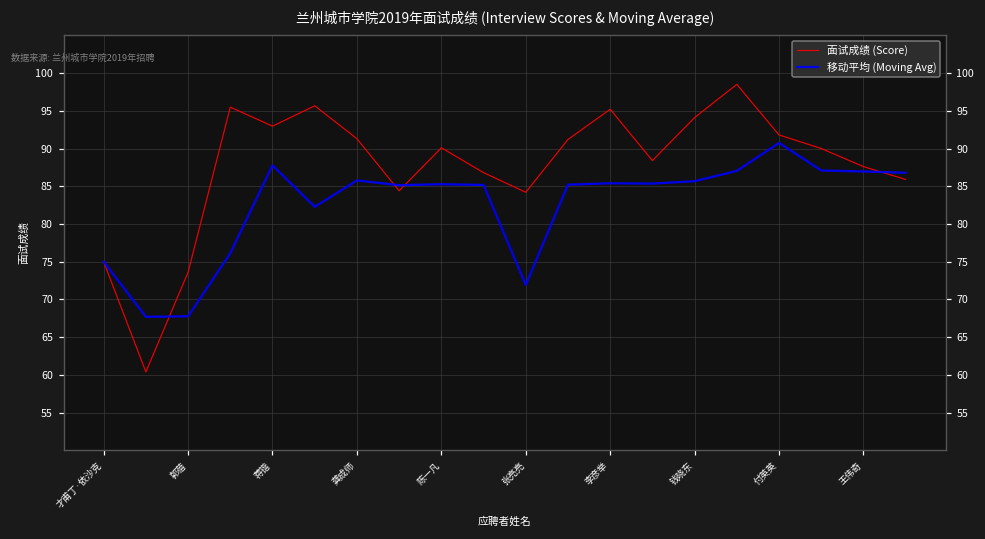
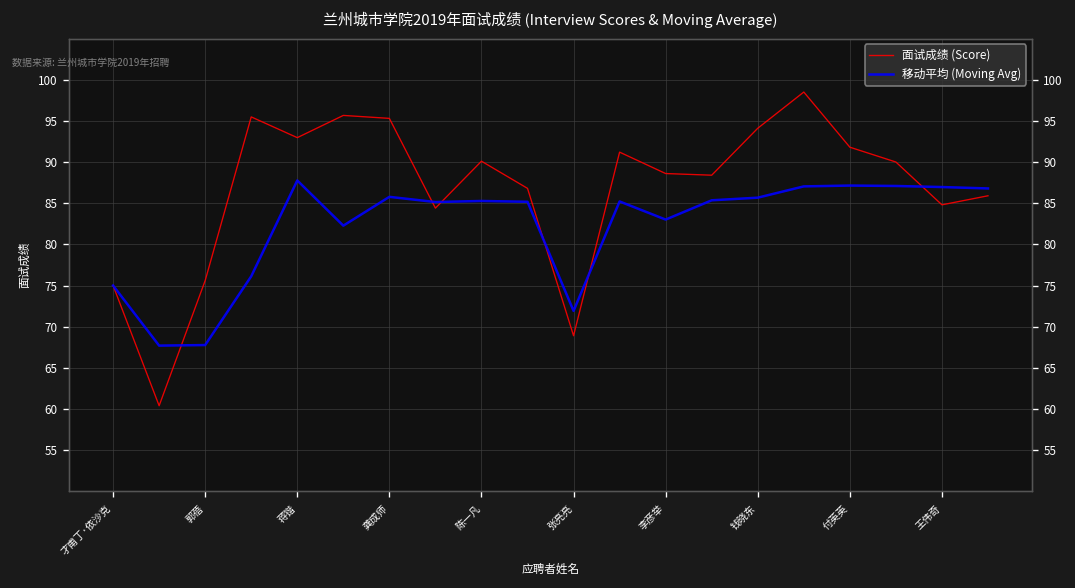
  {
    "面试成绩 (Score)": {
-     "郭蓓": 74,
+     "郭蓓": 76,
      "蒋锴": 93,
-     "龚成师": 91,
+     "龚成师": 95,
      "陈一凡": 90,
-     "张亮亮": 84,
-     "李彦举": 95,
+     "张亮亮": 69,
+     "李彦举": 89,
      "钱晓东": 94,
      "付英英": 92,
-     "王伟奇": 88
+     "王伟奇": 85
    },
    "移动平均 (Moving Avg)": {
      "郭蓓": 68,
      "蒋锴": 88,
      "龚成师": 86,
      "陈一凡": 85,
      "张亮亮": 72,
-     "李彦举": 85,
+     "李彦举": 83,
      "钱晓东": 86,
-     "付英英": 91,
+     "付英英": 87,
      "王伟奇": 87
    }
  }
